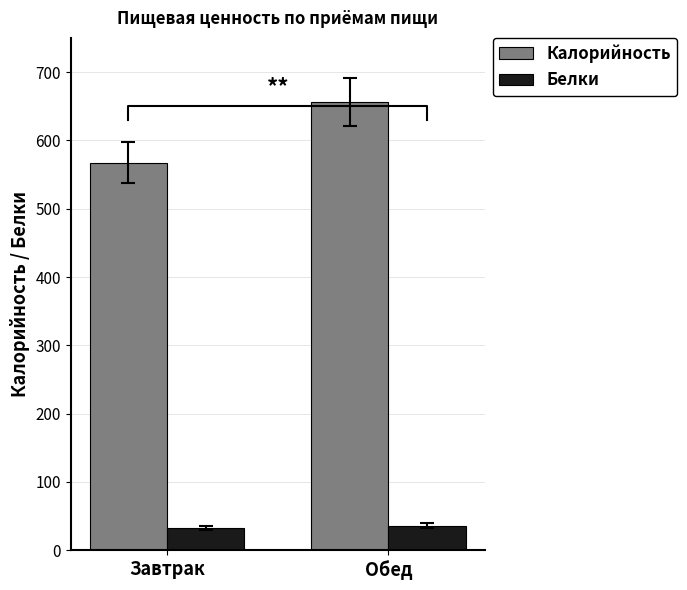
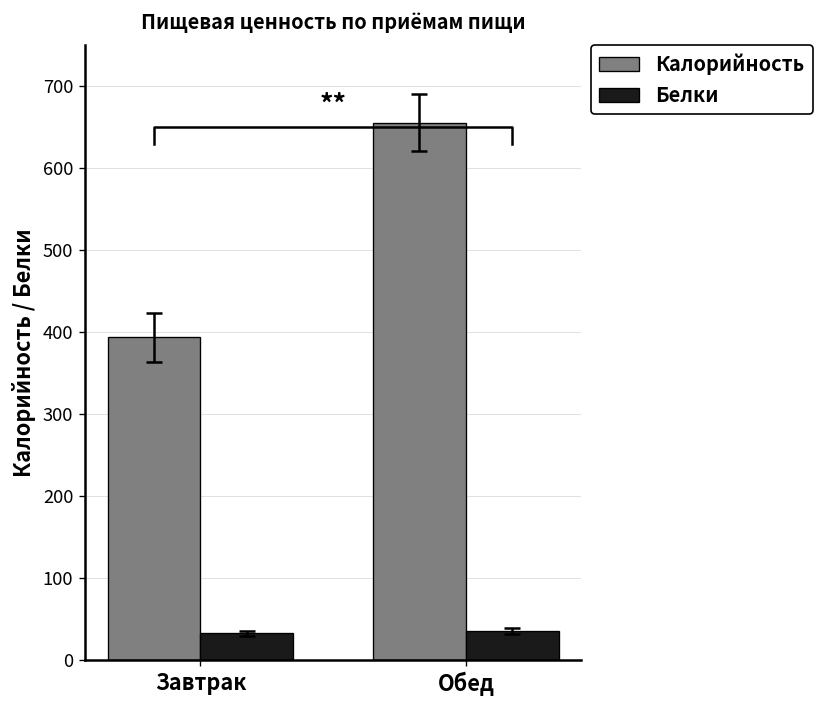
  {
    "Калорийность": {
-     "Завтрак": 570,
+     "Завтрак": 390,
      "Обед": 660
    }
  }
